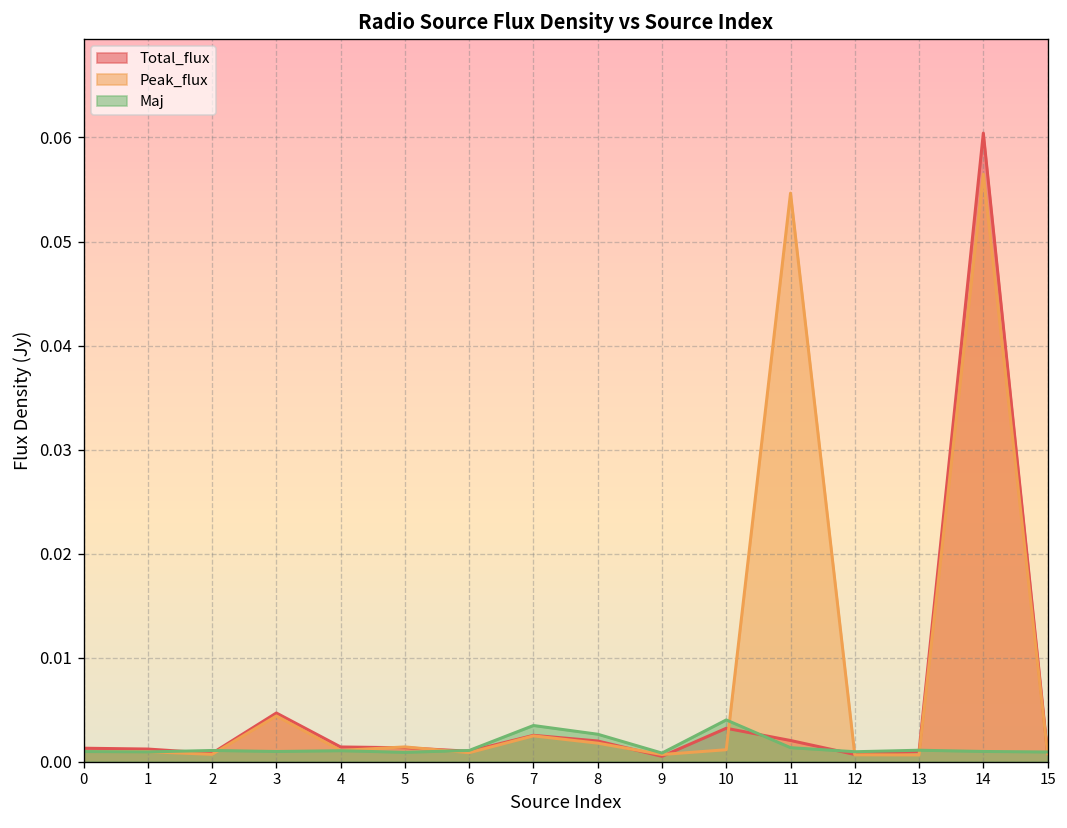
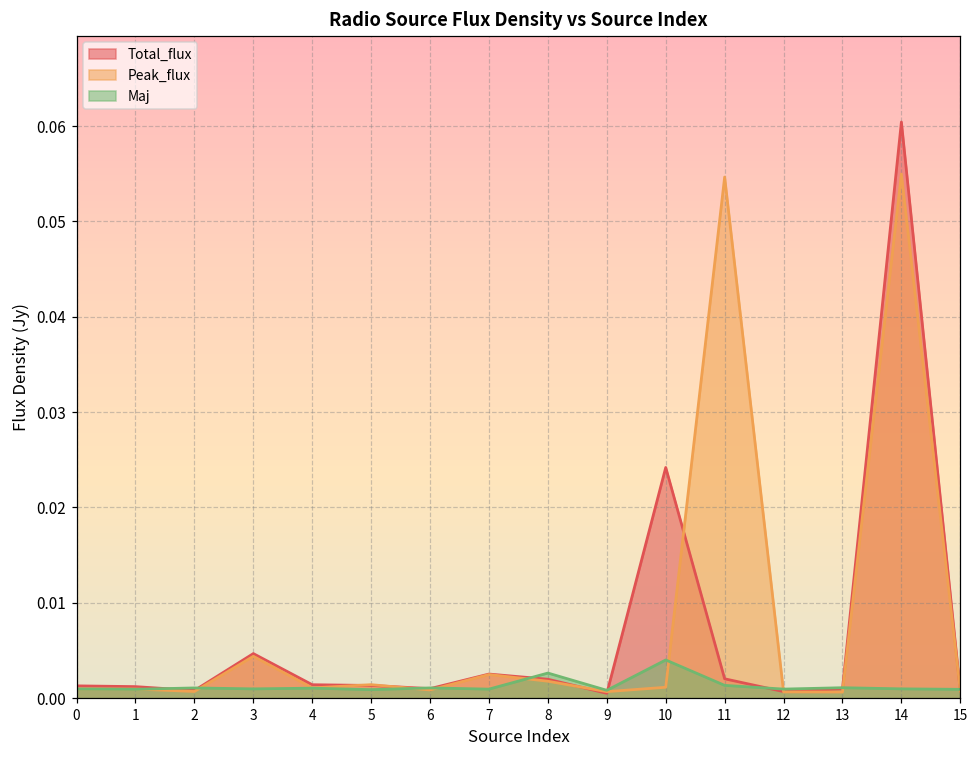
  {
    "Total_flux": {
      "0": 0.001,
      "4": 0.001,
-     "10": 0.003,
+     "10": 0.024,
      "11": 0.002,
      "14": 0.060
    },
    "Peak_flux": {
      "10": 0.001,
      "11": 0.055,
      "13": 0.001,
-     "14": 0.056
+     "14": 0.055
    },
    "Maj": {
      "3": 0.001,
      "5": 0.001,
-     "7": 0.003,
+     "7": 0.001,
      "8": 0.003,
      "10": 0.004,
      "11": 0.001,
      "14": 0.001
    }
  }
